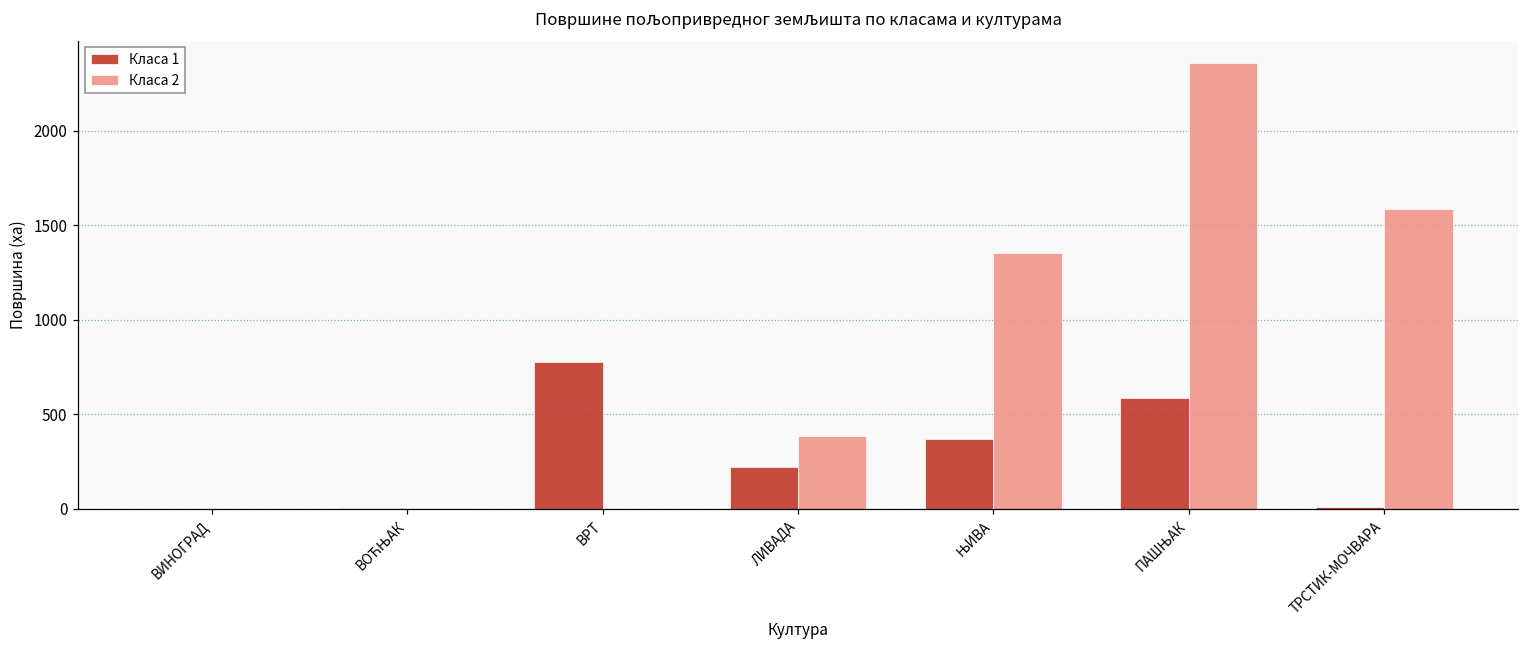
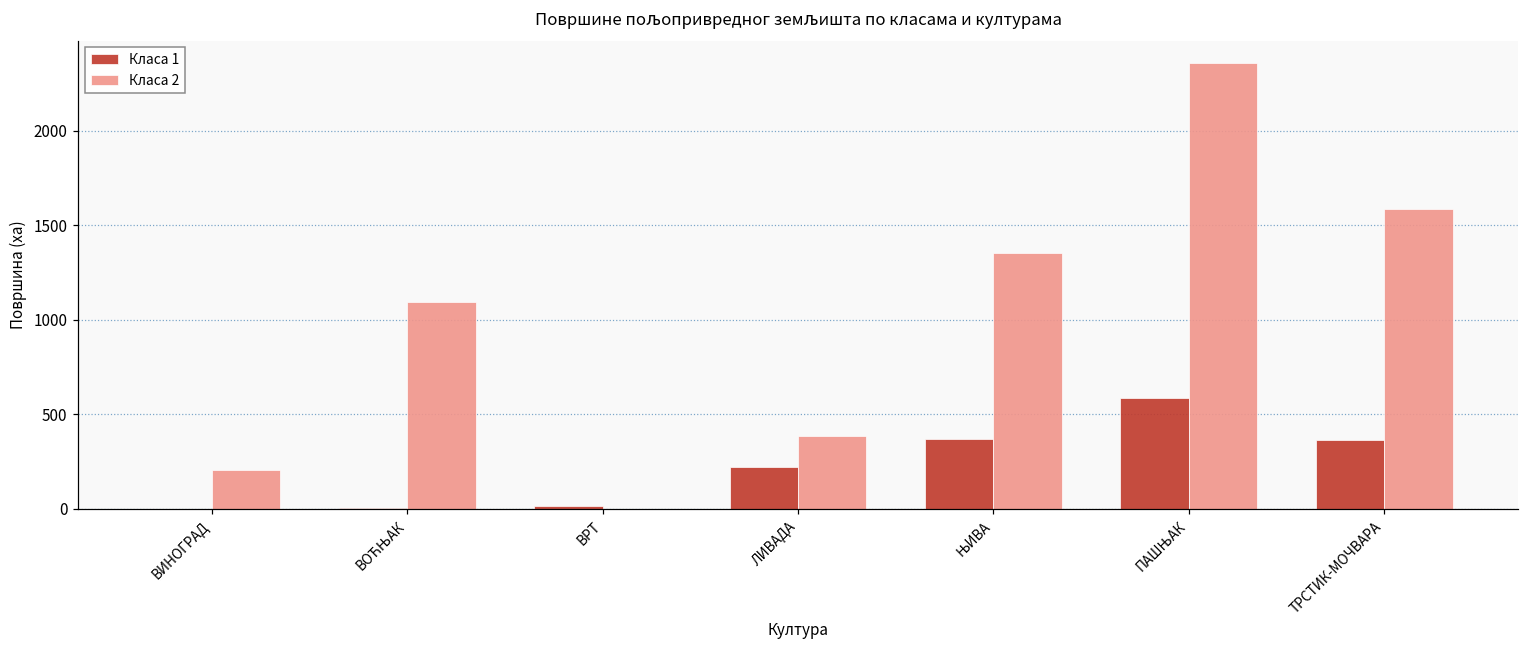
  {
    "Класа 1": {
-     "ВРТ": 780,
+     "ВРТ": 20,
      "ЛИВАДА": 220,
      "ЊИВА": 370,
      "ПАШЊАК": 590,
-     "ТРСТИК-МОЧВАРА": 10
+     "ТРСТИК-МОЧВАРА": 360
    },
    "Класа 2": {
-     "ВИНОГРАД": 0,
-     "ВОЋЊАК": 10,
+     "ВИНОГРАД": 210,
+     "ВОЋЊАК": 1090,
      "ЛИВАДА": 390,
      "ЊИВА": 1360,
      "ПАШЊАК": 2360,
      "ТРСТИК-МОЧВАРА": 1590
    }
  }
